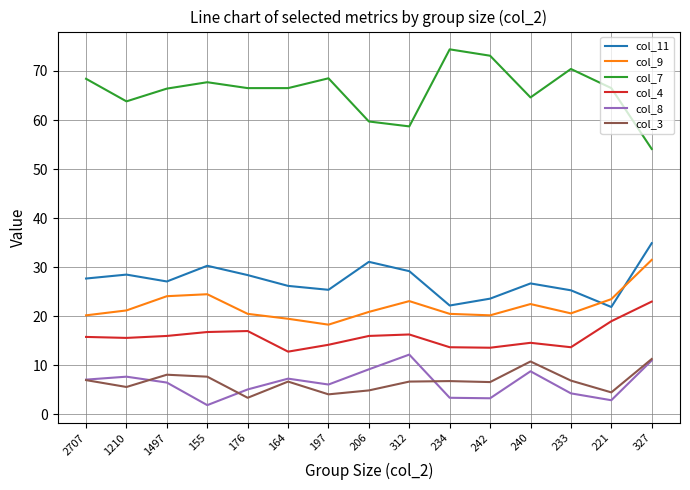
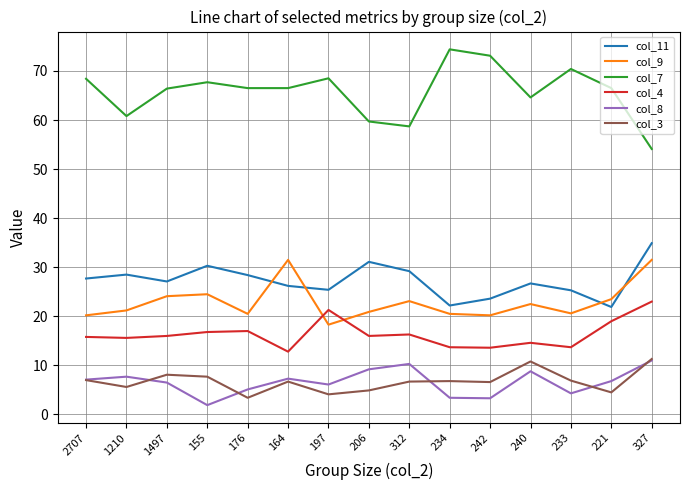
  {
    "col_11": {
      "2707": 28,
      "1210": 29,
      "1497": 27,
      "155": 30,
      "176": 28,
      "164": 26,
      "197": 25,
      "206": 31,
      "312": 29,
      "234": 22,
      "242": 24,
      "240": 27,
      "233": 25,
      "221": 22,
      "327": 35
    },
    "col_9": {
      "2707": 20,
      "1210": 21,
      "1497": 24,
      "155": 25,
      "176": 21,
-     "164": 20,
+     "164": 32,
      "197": 18,
      "206": 21,
      "312": 23,
      "234": 21,
      "242": 20,
      "240": 23,
      "233": 21,
      "221": 24,
      "327": 32
    },
    "col_7": {
      "2707": 68,
-     "1210": 64,
+     "1210": 61,
      "1497": 66,
      "155": 68,
      "176": 67,
      "164": 67,
      "197": 69,
      "206": 60,
      "312": 59,
      "234": 74,
      "242": 73,
      "240": 65,
      "233": 70,
      "327": 54
    },
    "col_4": {
      "2707": 16,
      "1210": 16,
      "1497": 16,
      "155": 17,
      "176": 17,
      "164": 13,
-     "197": 14,
+     "197": 21,
      "206": 16,
      "312": 16,
      "234": 14,
      "242": 14,
      "240": 15,
      "233": 14,
      "221": 19,
      "327": 23
    },
    "col_8": {
      "1210": 8,
      "1497": 7,
      "155": 2,
      "176": 5,
      "164": 7,
      "197": 6,
      "206": 9,
-     "312": 12,
+     "312": 10,
      "234": 3,
      "242": 3,
      "240": 9,
      "233": 4,
-     "221": 3
+     "221": 7
    },
    "col_3": {
      "1210": 6,
      "1497": 8,
      "155": 8,
      "176": 3,
      "164": 7,
      "197": 4,
      "206": 5,
      "312": 7,
      "234": 7,
      "242": 7,
      "240": 11,
      "233": 7,
      "221": 5
    }
  }
